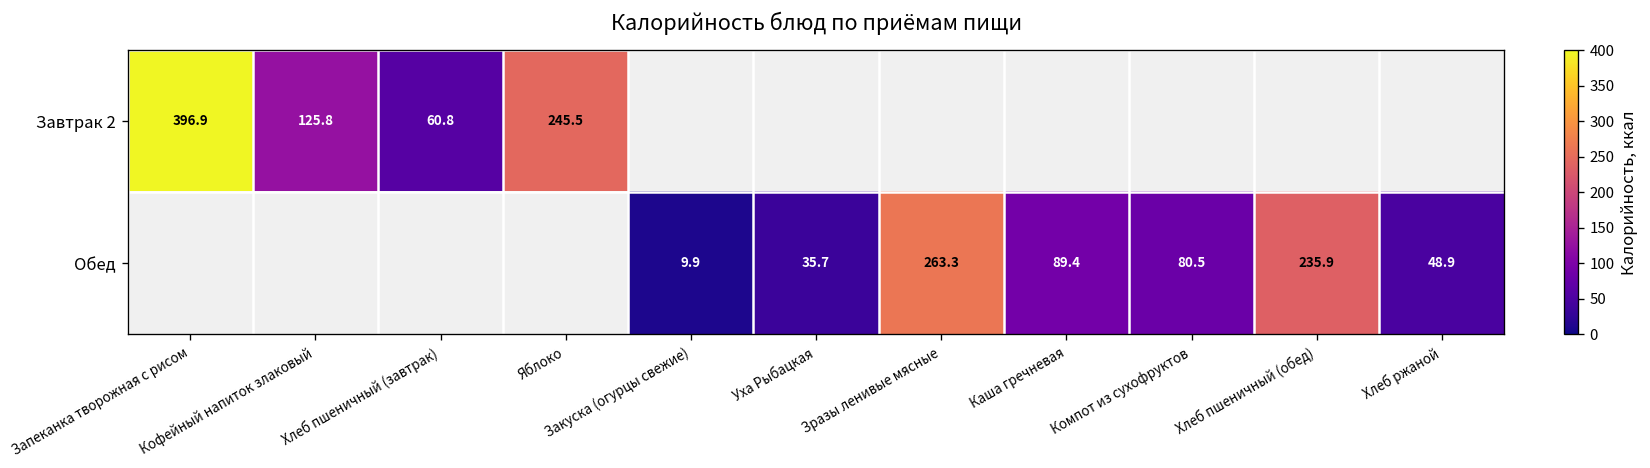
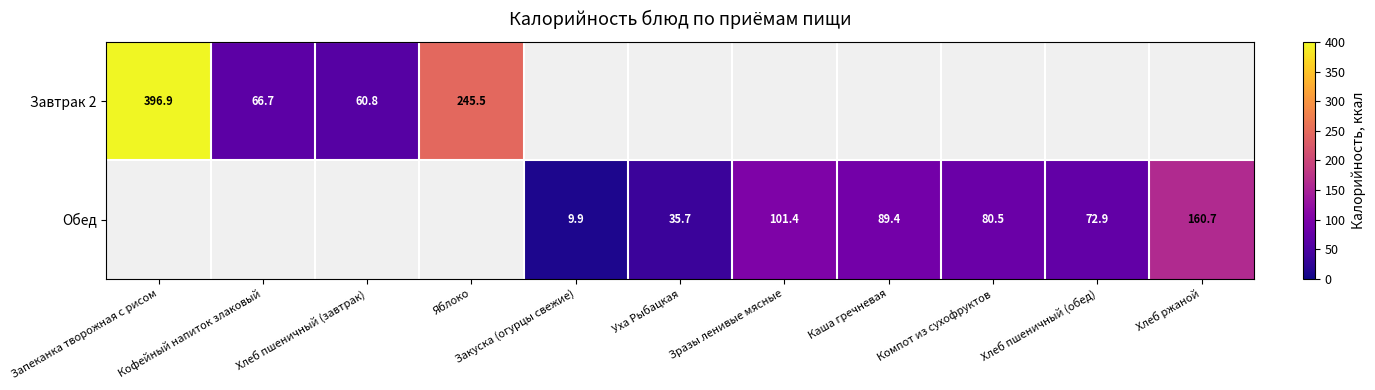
  {
    "Завтрак 2": {
      "Запеканка творожная с рисом": 396.9,
-     "Кофейный напиток злаковый": 125.8,
+     "Кофейный напиток злаковый": 66.7,
      "Хлеб пшеничный (завтрак)": 60.8,
      "Яблоко": 245.5
    },
    "Обед": {
      "Закуска (огурцы свежие)": 9.9,
      "Уха Рыбацкая": 35.7,
-     "Зразы ленивые мясные": 263.3,
+     "Зразы ленивые мясные": 101.4,
      "Каша гречневая": 89.4,
      "Компот из сухофруктов": 80.5,
-     "Хлеб пшеничный (обед)": 235.9,
-     "Хлеб ржаной": 48.9
+     "Хлеб пшеничный (обед)": 72.9,
+     "Хлеб ржаной": 160.7
    }
  }
